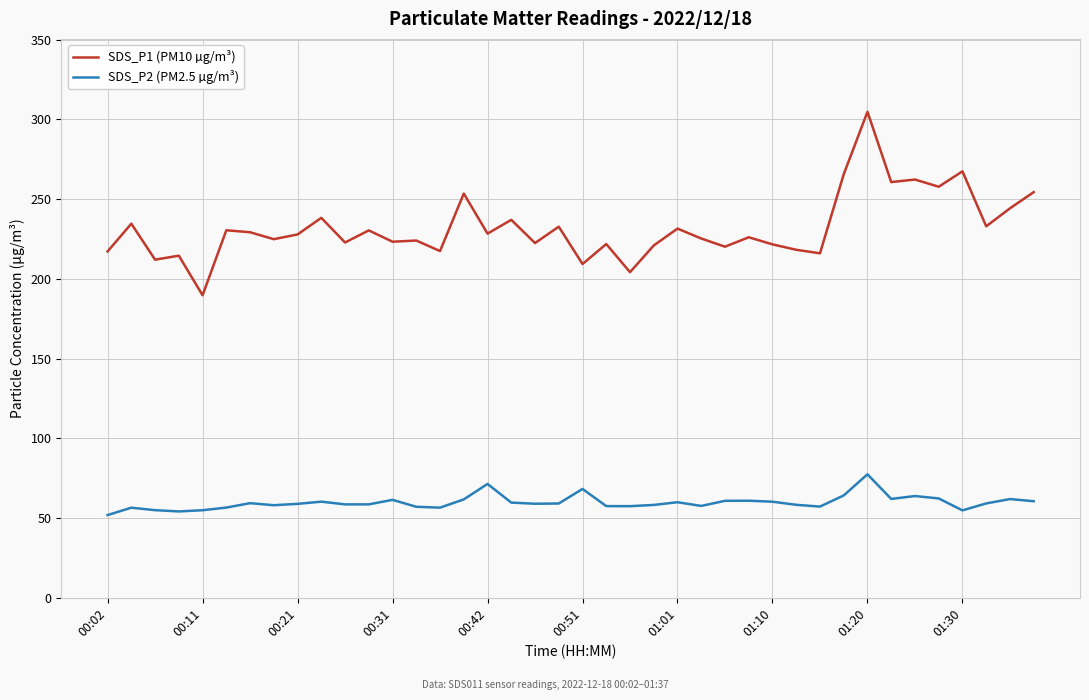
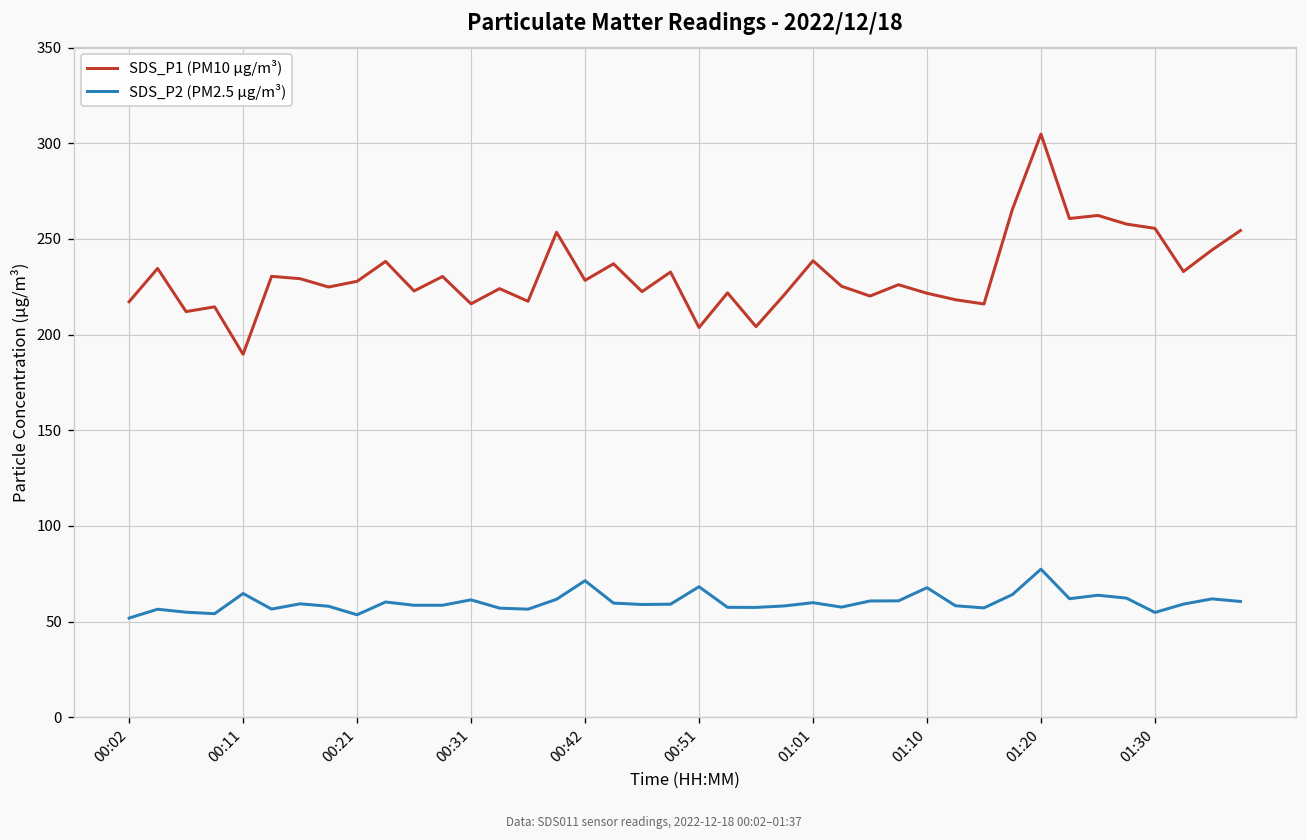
  {
    "SDS_P1 (PM10 µg/m³)": {
      "00:02": 217,
      "00:11": 190,
      "00:21": 228,
-     "00:31": 223,
+     "00:31": 216,
      "00:42": 228,
-     "00:51": 209,
-     "01:01": 231,
+     "00:51": 204,
+     "01:01": 239,
      "01:10": 222,
      "01:20": 305,
-     "01:30": 267
+     "01:30": 256
    },
    "SDS_P2 (PM2.5 µg/m³)": {
      "00:02": 52,
-     "00:11": 55,
-     "00:21": 59,
+     "00:11": 65,
+     "00:21": 54,
      "00:31": 61,
      "00:42": 71,
      "00:51": 68,
      "01:01": 60,
-     "01:10": 60,
+     "01:10": 68,
      "01:20": 77,
      "01:30": 55
    }
  }
